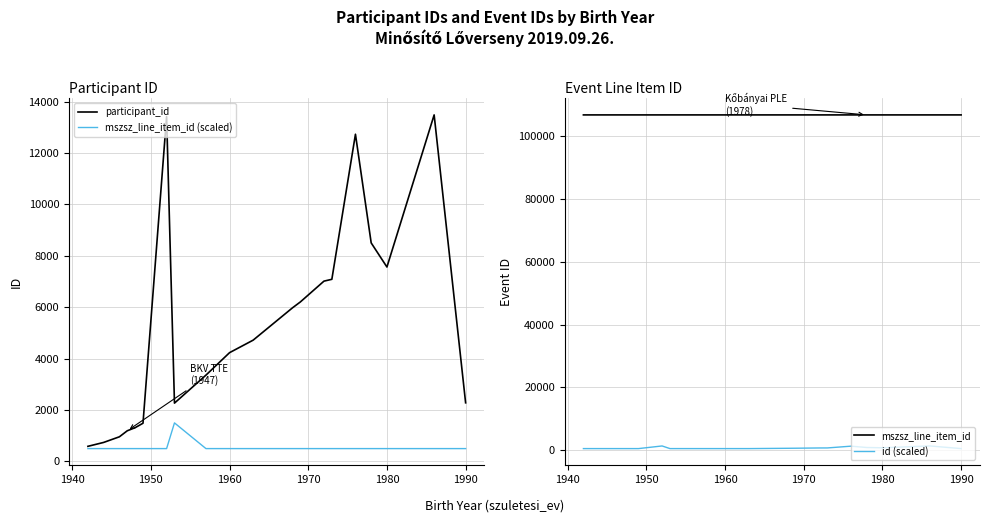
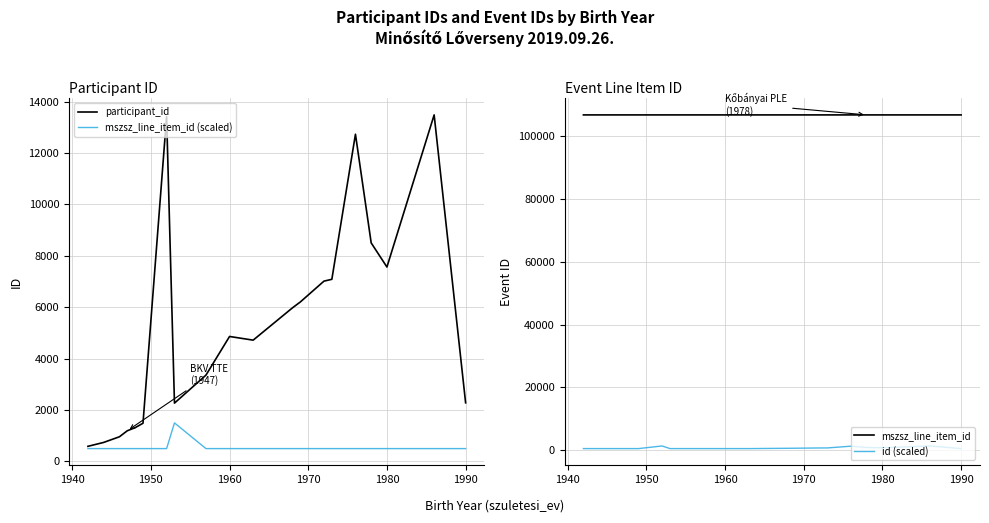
  {
    "Participant ID": {
      "participant_id": {
-       "1960": 4200,
+       "1960": 4900,
        "1980": 7600,
        "1990": 2300
      },
      "mszsz_line_item_id (scaled)": {
        "1960": 500,
        "1980": 500,
        "1990": 500
      }
    },
    "Event Line Item ID": {
      "mszsz_line_item_id": {
        "1980": 107000,
        "1990": 107000
      },
      "id (scaled)": {
        "1960": 1000
      }
    }
  }
